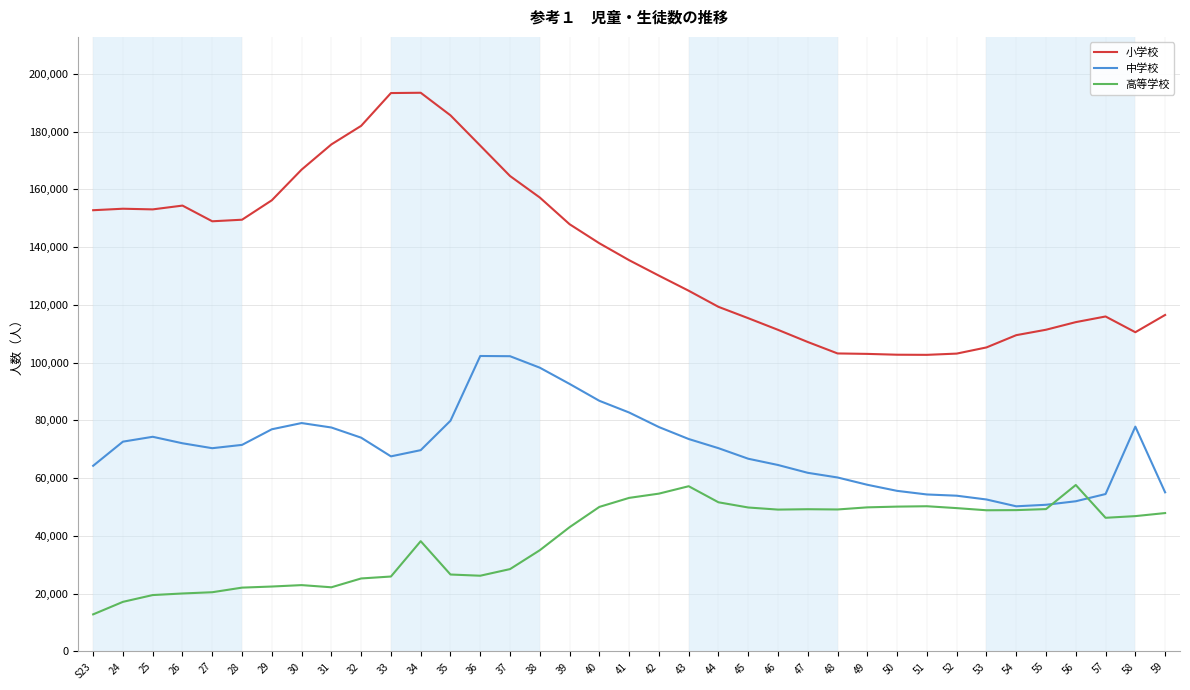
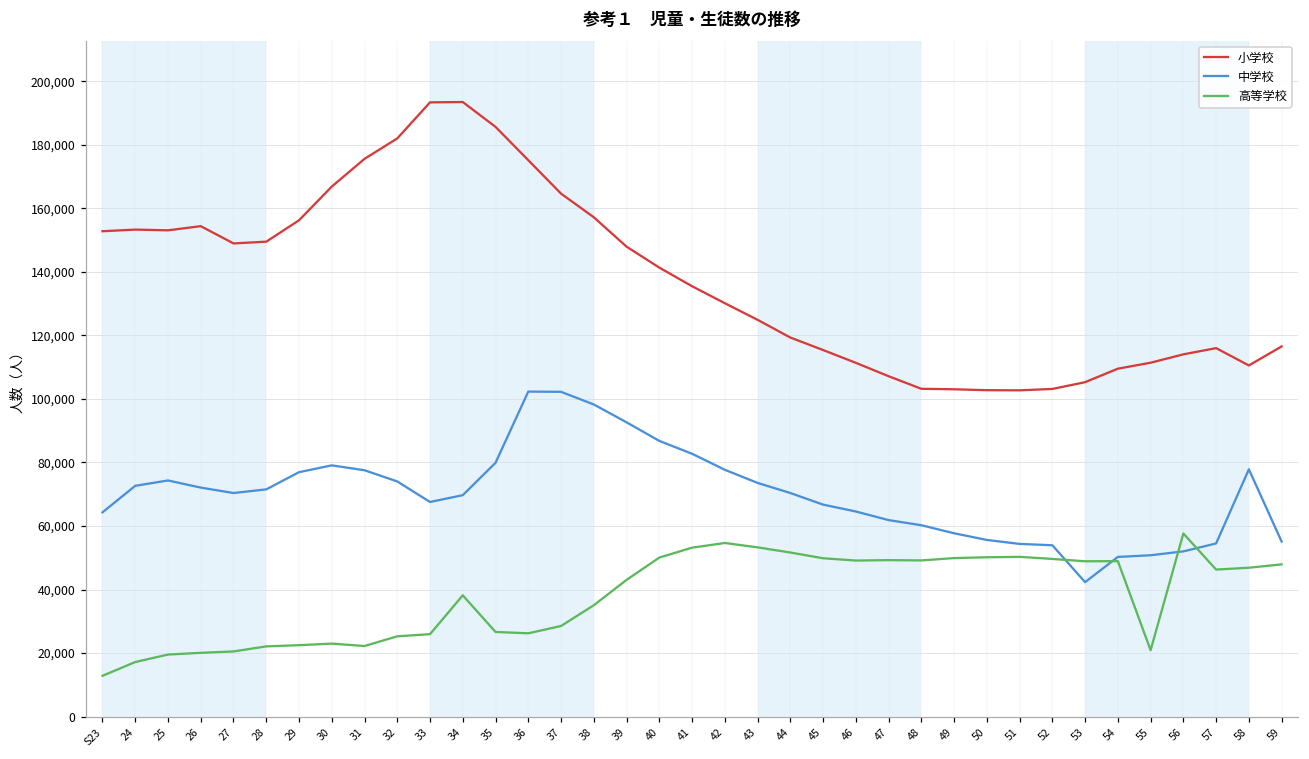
  {
    "小学校": {
      "S23": "153,000",
      "24": "153,000",
      "25": "153,000",
      "26": "154,000",
      "27": "149,000",
      "28": "150,000",
      "29": "156,000",
      "30": "167,000",
      "31": "176,000",
      "32": "182,000",
      "33": "193,000",
      "34": "193,000",
      "35": "186,000",
      "36": "175,000",
      "37": "165,000",
      "38": "157,000",
      "39": "148,000",
      "40": "141,000",
      "41": "135,000",
      "42": "130,000",
      "43": "125,000",
      "44": "119,000",
      "45": "115,000",
      "46": "111,000",
      "47": "107,000",
      "48": "103,000",
      "49": "103,000",
      "50": "103,000",
      "51": "103,000",
      "52": "103,000",
      "53": "105,000",
      "54": "110,000",
      "55": "111,000",
      "56": "114,000",
      "57": "116,000",
      "58": "111,000",
      "59": "117,000"
    },
    "中学校": {
      "S23": "64,000",
      "24": "73,000",
      "25": "74,000",
      "26": "72,000",
      "27": "70,000",
      "28": "72,000",
      "29": "77,000",
      "30": "79,000",
      "31": "78,000",
      "32": "74,000",
      "33": "68,000",
      "34": "70,000",
      "35": "80,000",
      "36": "102,000",
      "37": "102,000",
      "38": "98,000",
      "39": "93,000",
      "40": "87,000",
      "41": "83,000",
      "42": "78,000",
      "43": "74,000",
      "44": "70,000",
      "45": "67,000",
      "46": "65,000",
      "47": "62,000",
      "48": "60,000",
      "49": "58,000",
      "50": "56,000",
      "51": "54,000",
      "52": "54,000",
-     "53": "53,000",
+     "53": "42,000",
      "54": "50,000",
      "55": "51,000",
      "56": "52,000",
      "57": "55,000",
      "58": "78,000",
      "59": "55,000"
    },
    "高等学校": {
      "S23": "13,000",
      "24": "17,000",
      "25": "20,000",
      "26": "20,000",
      "27": "21,000",
      "28": "22,000",
      "29": "22,000",
      "30": "23,000",
      "31": "22,000",
      "32": "25,000",
      "33": "26,000",
      "34": "38,000",
      "35": "27,000",
      "36": "26,000",
      "37": "29,000",
      "38": "35,000",
      "39": "43,000",
      "40": "50,000",
      "41": "53,000",
      "42": "55,000",
-     "43": "57,000",
+     "43": "53,000",
      "44": "52,000",
      "45": "50,000",
      "46": "49,000",
      "47": "49,000",
      "48": "49,000",
      "49": "50,000",
      "50": "50,000",
      "51": "50,000",
      "52": "50,000",
      "53": "49,000",
      "54": "49,000",
-     "55": "49,000",
+     "55": "21,000",
      "56": "58,000",
      "57": "46,000",
      "58": "47,000",
      "59": "48,000"
    }
  }
